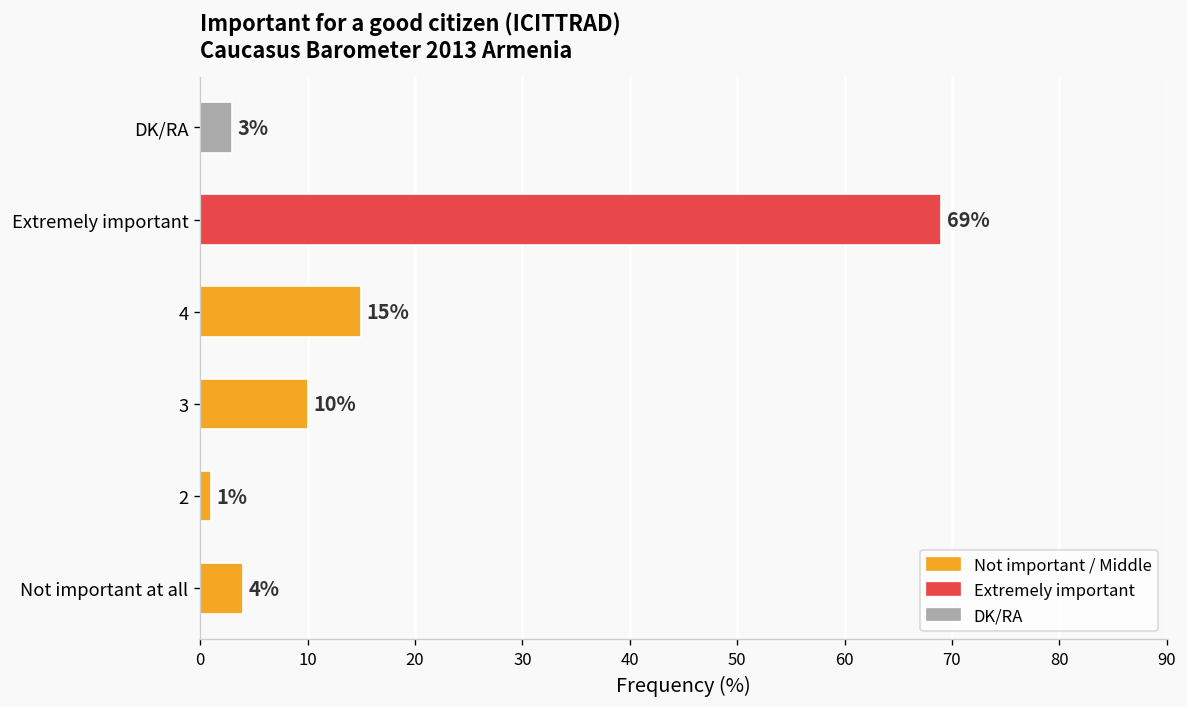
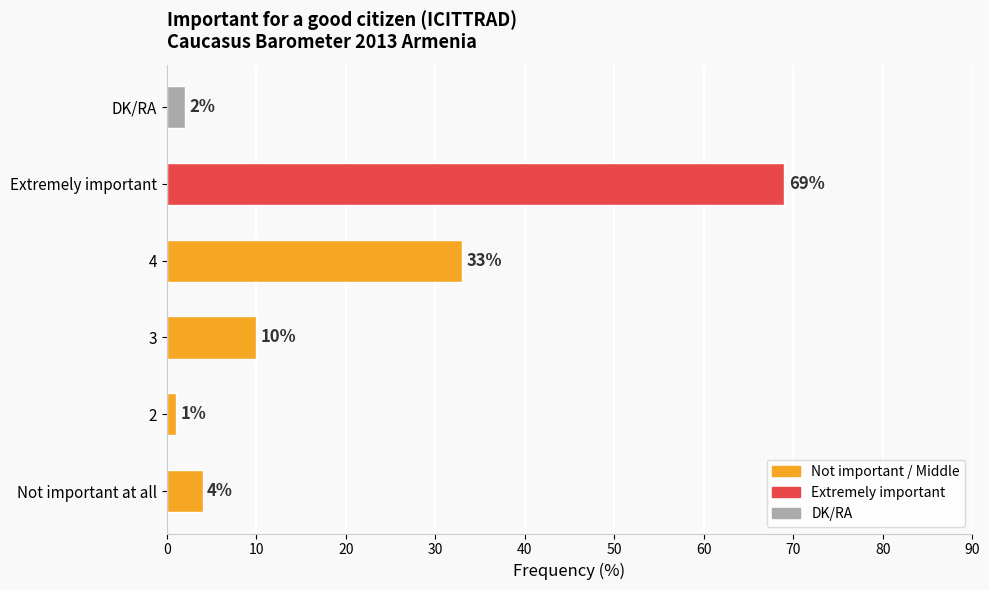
  {
-   "DK/RA": "3%",
+   "DK/RA": "2%",
    "Extremely important": "69%",
-   "4": "15%",
+   "4": "33%",
    "3": "10%",
    "2": "1%",
    "Not important at all": "4%"
  }
